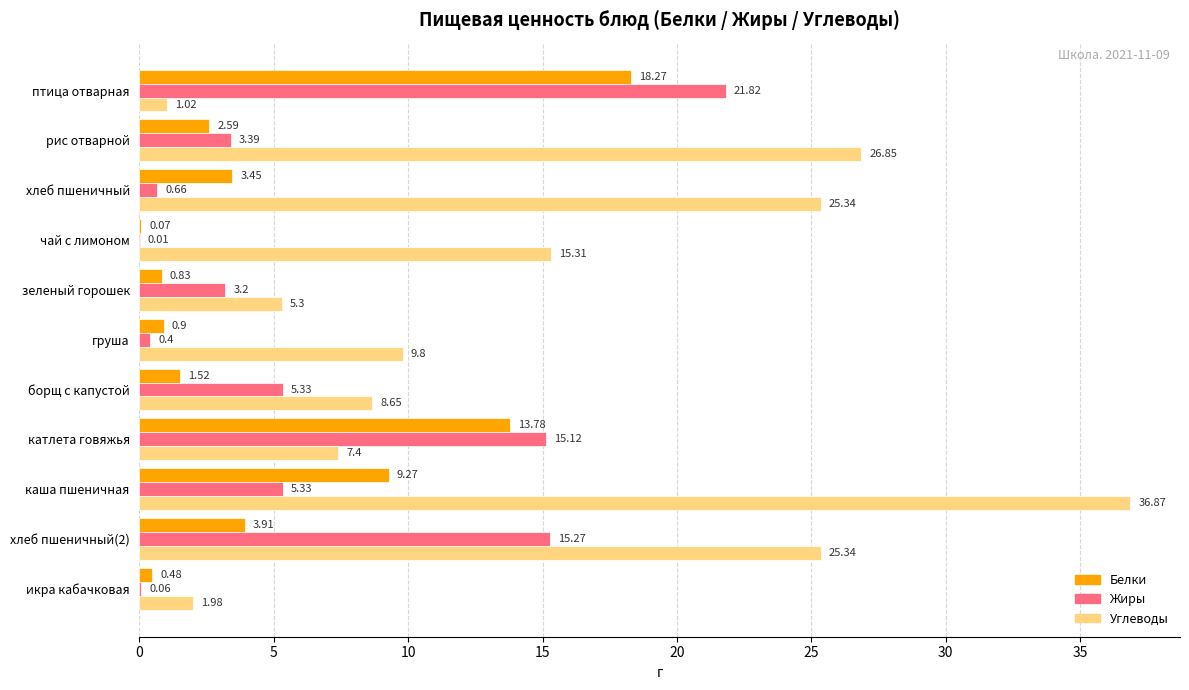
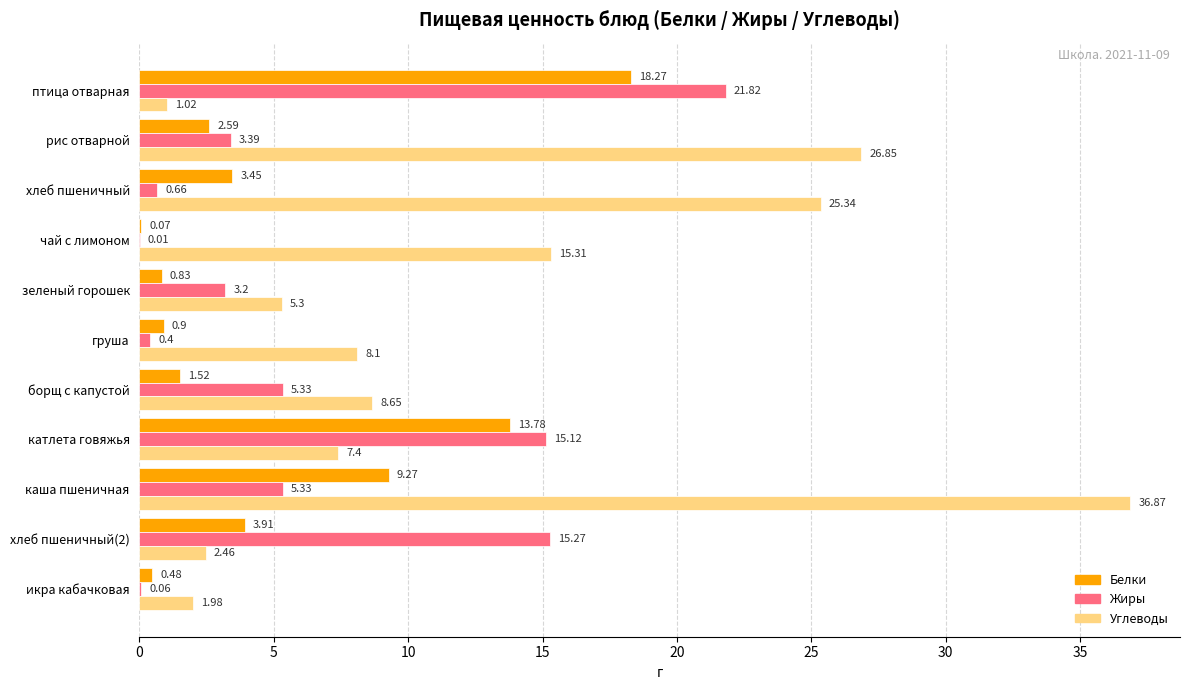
  {
    "Белки": {
      "птица отварная": 18.27,
      "рис отварной": 2.59,
      "хлеб пшеничный": 3.45,
      "чай с лимоном": 0.07,
      "зеленый горошек": 0.83,
      "груша": 0.9,
      "борщ с капустой": 1.52,
      "катлета говяжья": 13.78,
      "каша пшеничная": 9.27,
      "хлеб пшеничный(2)": 3.91,
      "икра кабачковая": 0.48
    },
    "Жиры": {
      "птица отварная": 21.82,
      "рис отварной": 3.39,
      "хлеб пшеничный": 0.66,
      "чай с лимоном": 0.01,
      "зеленый горошек": 3.2,
      "груша": 0.4,
      "борщ с капустой": 5.33,
      "катлета говяжья": 15.12,
      "каша пшеничная": 5.33,
      "хлеб пшеничный(2)": 15.27,
      "икра кабачковая": 0.06
    },
    "Углеводы": {
      "птица отварная": 1.02,
      "рис отварной": 26.85,
      "хлеб пшеничный": 25.34,
      "чай с лимоном": 15.31,
      "зеленый горошек": 5.3,
-     "груша": 9.8,
+     "груша": 8.1,
      "борщ с капустой": 8.65,
      "катлета говяжья": 7.4,
      "каша пшеничная": 36.87,
-     "хлеб пшеничный(2)": 25.34,
+     "хлеб пшеничный(2)": 2.46,
      "икра кабачковая": 1.98
    }
  }
